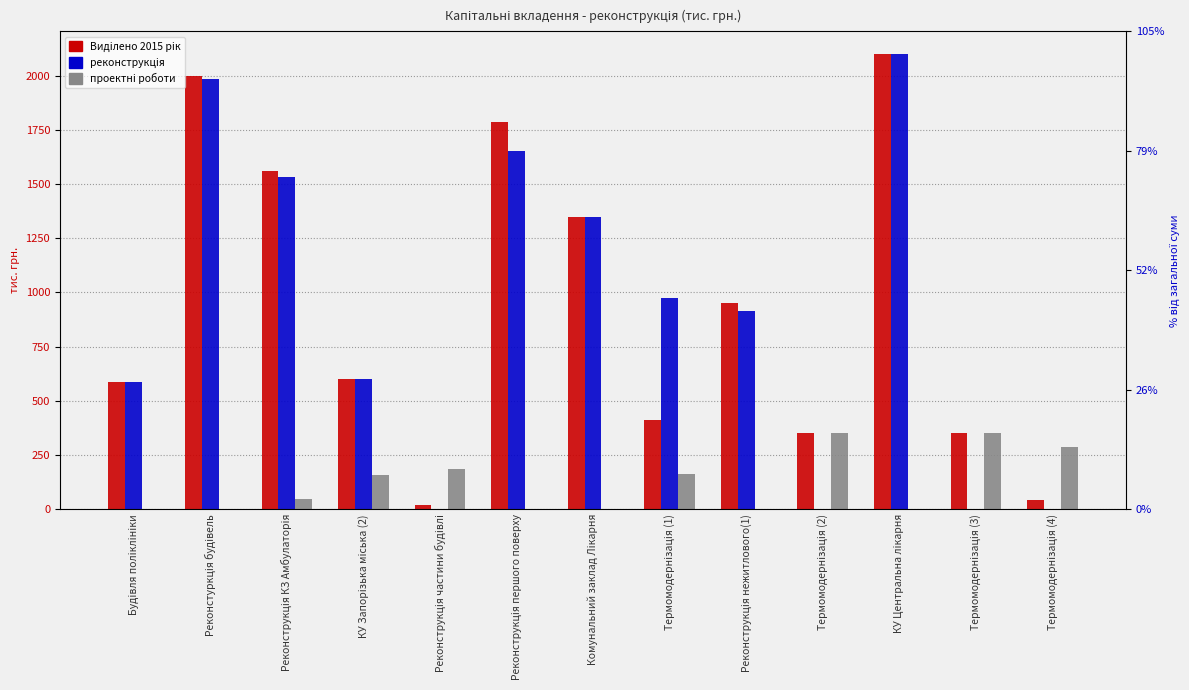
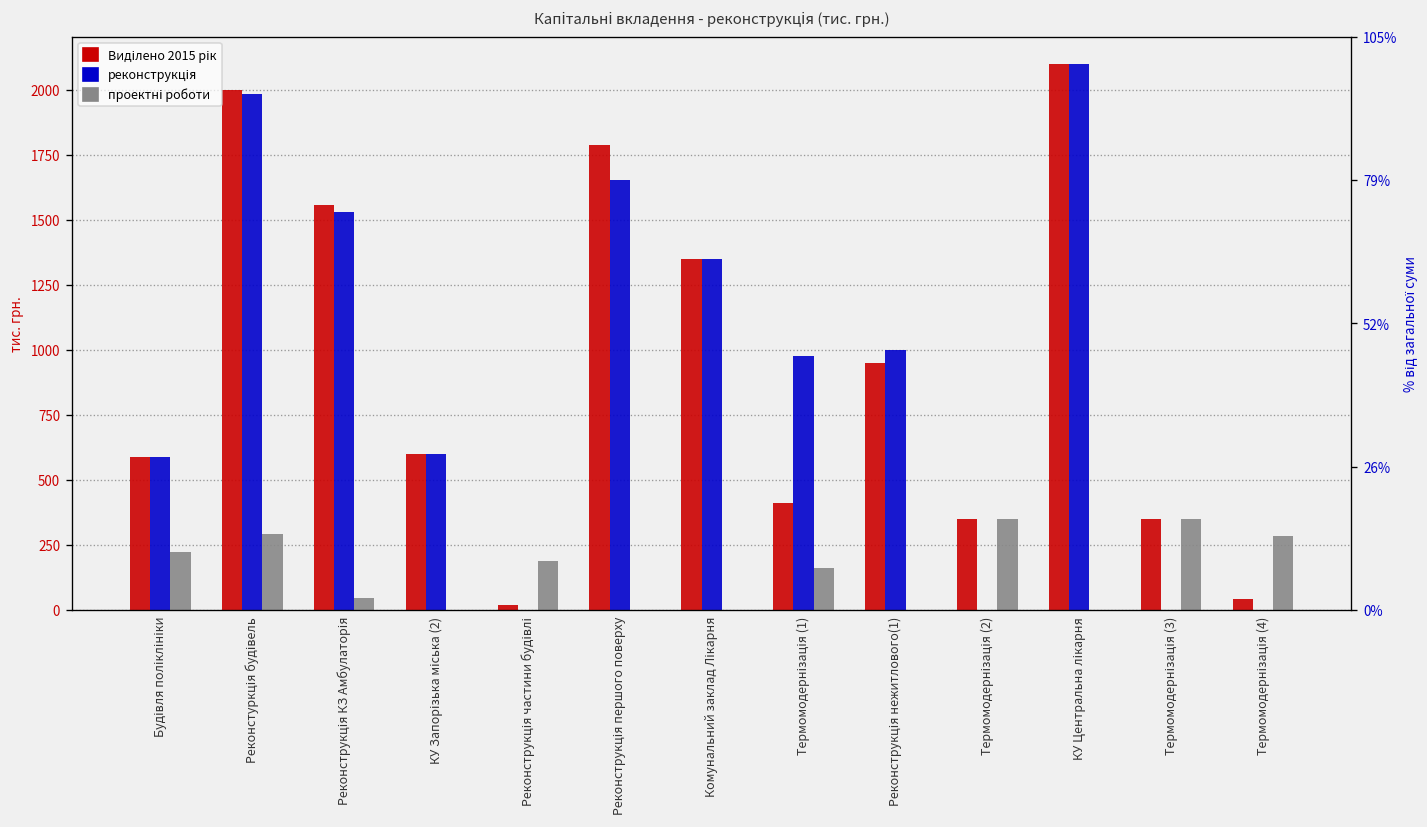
  {
    "Виділено 2015 рік": {
      "Будівля поліклініки": 590,
      "Реконстуркція будівель": 2000,
      "Реконструкція КЗ Амбулаторія": 1560,
      "КУ Запорізька міська (2)": 600,
      "Реконструкція частини будівлі": 20,
      "Реконструкція першого поверху": 1790,
      "Комунальний заклад Лікарня": 1350,
      "Термомодернізація (1)": 410,
      "Реконструкція нежитлового(1)": 950,
      "Термомодернізація (2)": 350,
      "КУ Центральна лікарня": 2100,
      "Термомодернізація (3)": 350,
      "Термомодернізація (4)": 40
    },
    "реконструкція": {
      "Будівля поліклініки": 590,
      "Реконстуркція будівель": 1990,
      "Реконструкція КЗ Амбулаторія": 1530,
      "КУ Запорізька міська (2)": 600,
      "Реконструкція частини будівлі": 0,
      "Реконструкція першого поверху": 1650,
      "Комунальний заклад Лікарня": 1350,
      "Термомодернізація (1)": 980,
-     "Реконструкція нежитлового(1)": 920,
+     "Реконструкція нежитлового(1)": 1000,
      "Термомодернізація (2)": 0,
      "КУ Центральна лікарня": 2100,
      "Термомодернізація (3)": 0,
      "Термомодернізація (4)": 0
    },
    "проектні роботи": {
-     "Будівля поліклініки": 0,
-     "Реконстуркція будівель": 0,
+     "Будівля поліклініки": 220,
+     "Реконстуркція будівель": 290,
      "Реконструкція КЗ Амбулаторія": 50,
-     "КУ Запорізька міська (2)": 160,
+     "КУ Запорізька міська (2)": 0,
      "Реконструкція частини будівлі": 190,
      "Реконструкція першого поверху": 0,
      "Комунальний заклад Лікарня": 0,
      "Термомодернізація (1)": 160,
      "Реконструкція нежитлового(1)": 0,
      "Термомодернізація (2)": 350,
      "КУ Центральна лікарня": 0,
      "Термомодернізація (3)": 350,
      "Термомодернізація (4)": 290
    }
  }
